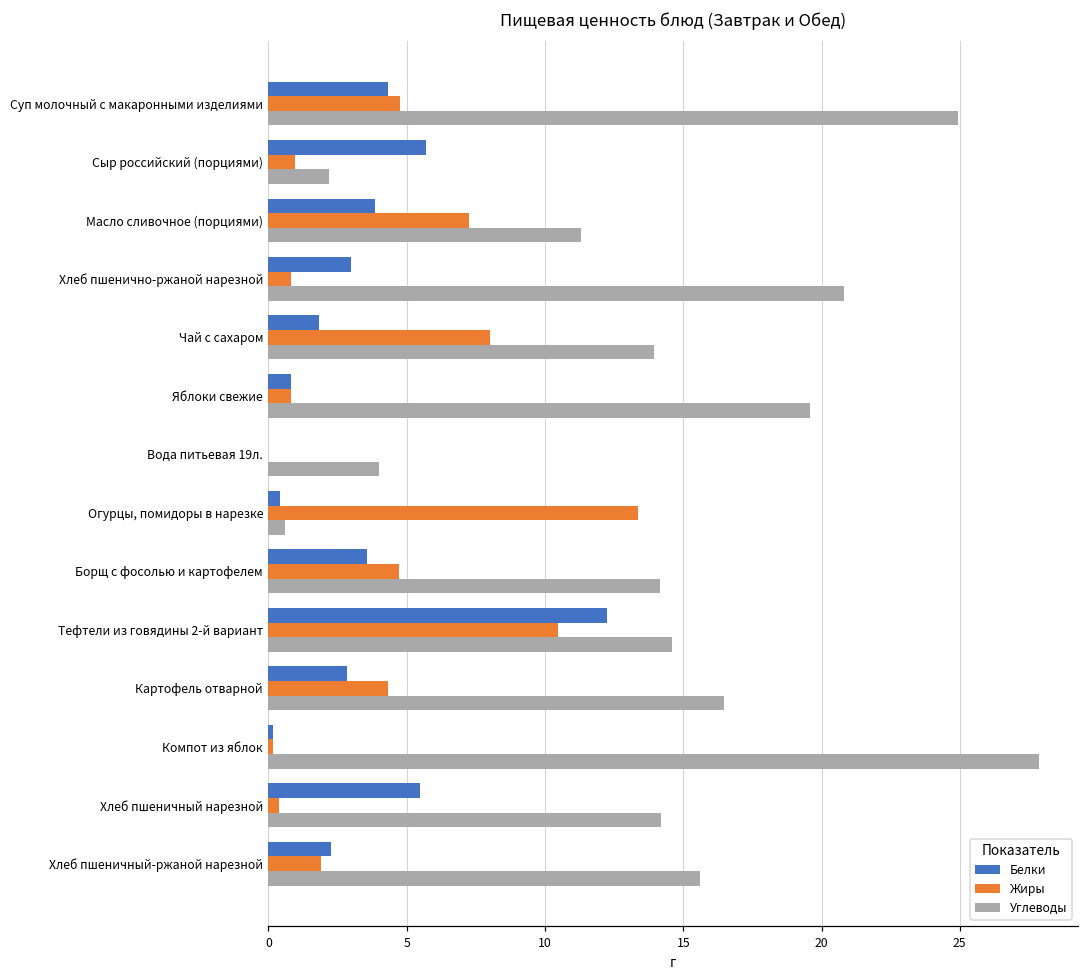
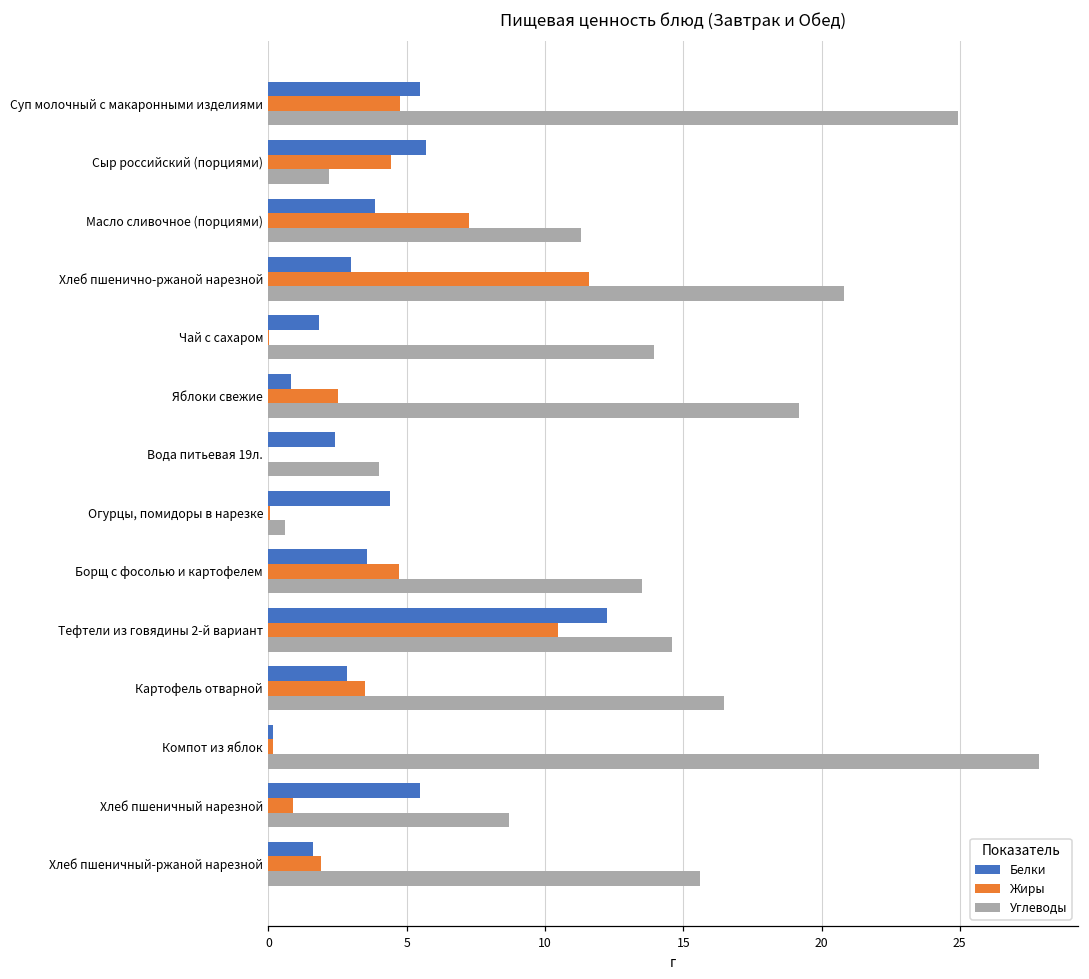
  {
    "Белки": {
-     "Суп молочный с макаронными изделиями": 4.3,
+     "Суп молочный с макаронными изделиями": 5.5,
      "Сыр российский (порциями)": 5.7,
      "Масло сливочное (порциями)": 3.9,
      "Хлеб пшенично-ржаной нарезной": 3.0,
      "Чай с сахаром": 1.8,
      "Яблоки свежие": 0.8,
-     "Вода питьевая 19л.": 0.0,
-     "Огурцы, помидоры в нарезке": 0.4,
+     "Вода питьевая 19л.": 2.4,
+     "Огурцы, помидоры в нарезке": 4.4,
      "Борщ с фосолью и картофелем": 3.6,
      "Тефтели из говядины 2-й вариант": 12.3,
      "Картофель отварной": 2.9,
      "Компот из яблок": 0.2,
      "Хлеб пшеничный нарезной": 5.5,
-     "Хлеб пшеничный-ржаной нарезной": 2.3
+     "Хлеб пшеничный-ржаной нарезной": 1.6
    },
    "Жиры": {
      "Суп молочный с макаронными изделиями": 4.8,
-     "Сыр российский (порциями)": 1.0,
+     "Сыр российский (порциями)": 4.4,
      "Масло сливочное (порциями)": 7.3,
-     "Хлеб пшенично-ржаной нарезной": 0.8,
-     "Чай с сахаром": 8.0,
-     "Яблоки свежие": 0.8,
+     "Хлеб пшенично-ржаной нарезной": 11.6,
+     "Чай с сахаром": 0.0,
+     "Яблоки свежие": 2.5,
      "Вода питьевая 19л.": 0.0,
-     "Огурцы, помидоры в нарезке": 13.4,
+     "Огурцы, помидоры в нарезке": 0.1,
      "Борщ с фосолью и картофелем": 4.7,
      "Тефтели из говядины 2-й вариант": 10.5,
-     "Картофель отварной": 4.3,
+     "Картофель отварной": 3.5,
      "Компот из яблок": 0.2,
-     "Хлеб пшеничный нарезной": 0.4,
+     "Хлеб пшеничный нарезной": 0.9,
      "Хлеб пшеничный-ржаной нарезной": 1.9
    },
    "Углеводы": {
      "Суп молочный с макаронными изделиями": 24.9,
      "Сыр российский (порциями)": 2.2,
      "Масло сливочное (порциями)": 11.3,
      "Хлеб пшенично-ржаной нарезной": 20.8,
      "Чай с сахаром": 14.0,
-     "Яблоки свежие": 19.6,
+     "Яблоки свежие": 19.2,
      "Вода питьевая 19л.": 4.0,
      "Огурцы, помидоры в нарезке": 0.6,
-     "Борщ с фосолью и картофелем": 14.2,
+     "Борщ с фосолью и картофелем": 13.5,
      "Тефтели из говядины 2-й вариант": 14.6,
      "Картофель отварной": 16.5,
      "Компот из яблок": 27.9,
-     "Хлеб пшеничный нарезной": 14.2,
+     "Хлеб пшеничный нарезной": 8.7,
      "Хлеб пшеничный-ржаной нарезной": 15.6
    }
  }
